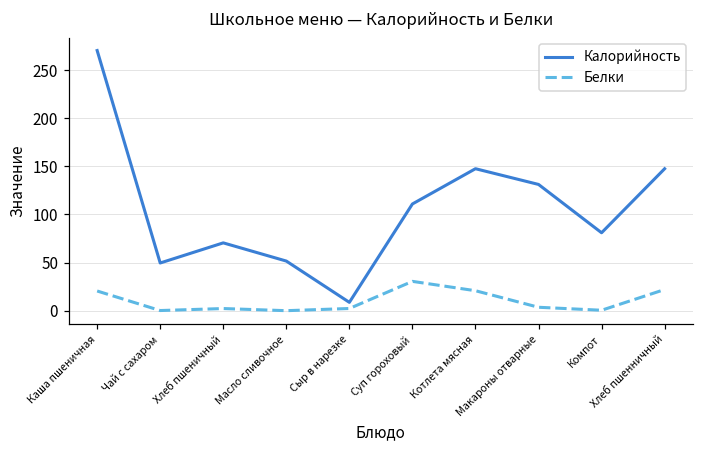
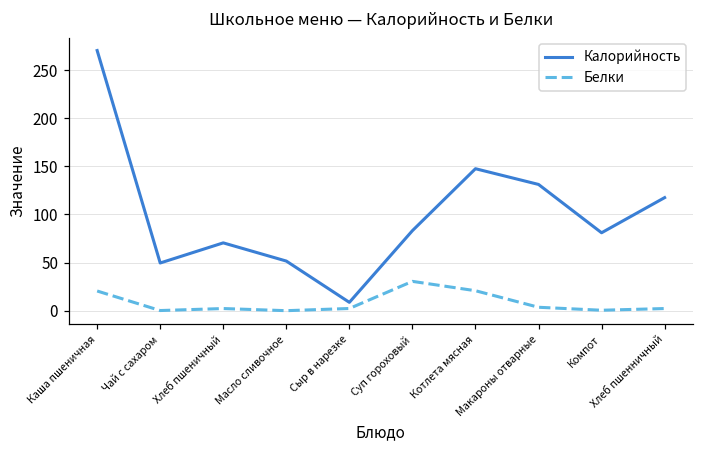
  {
    "Калорийность": {
      "Каша пшеничная": 270,
      "Чай с сахаром": 50,
      "Хлеб пшеничный": 70,
      "Масло сливочное": 50,
      "Сыр в нарезке": 10,
-     "Суп гороховый": 110,
+     "Суп гороховый": 80,
      "Котлета мясная": 150,
      "Макароны отварные": 130,
      "Компот": 80,
-     "Хлеб пшенничный": 150
+     "Хлеб пшенничный": 120
    },
    "Белки": {
      "Каша пшеничная": 20,
      "Чай с сахаром": 0,
      "Хлеб пшеничный": 0,
      "Масло сливочное": 0,
      "Сыр в нарезке": 0,
      "Суп гороховый": 30,
      "Котлета мясная": 20,
      "Макароны отварные": 0,
      "Компот": 0,
-     "Хлеб пшенничный": 20
+     "Хлеб пшенничный": 0
    }
  }
